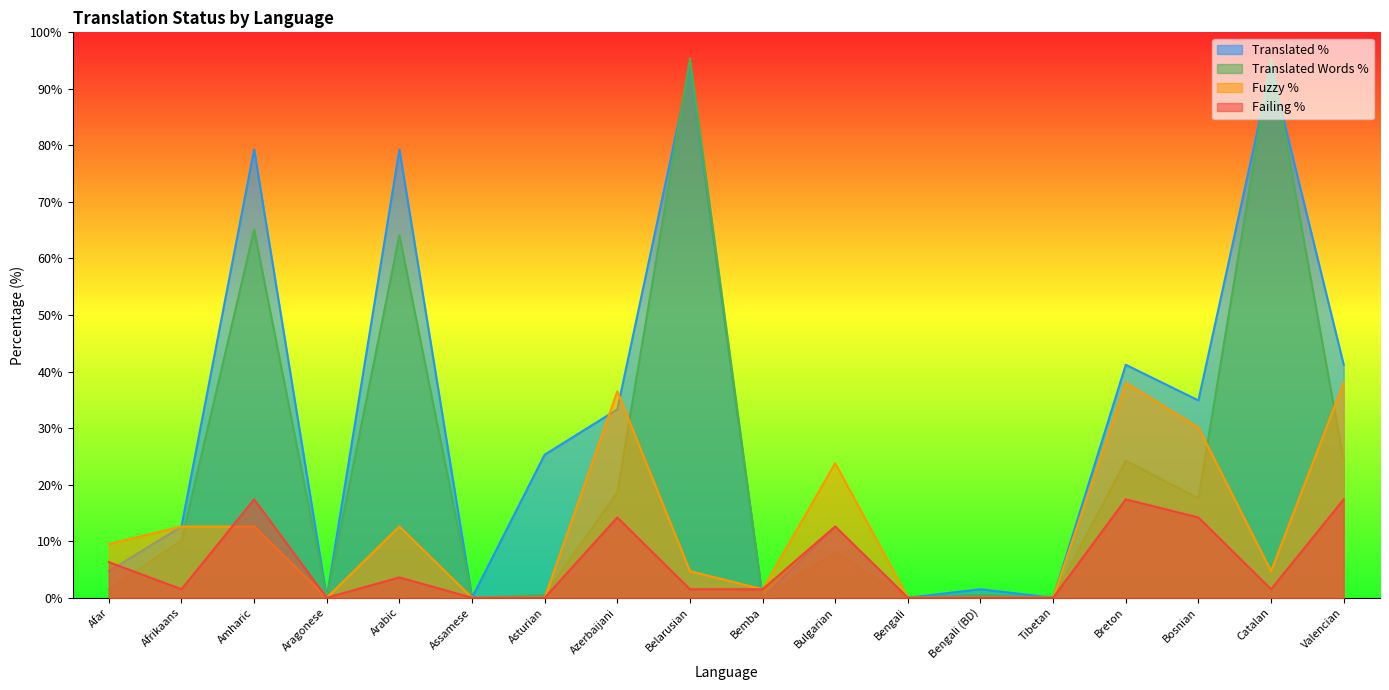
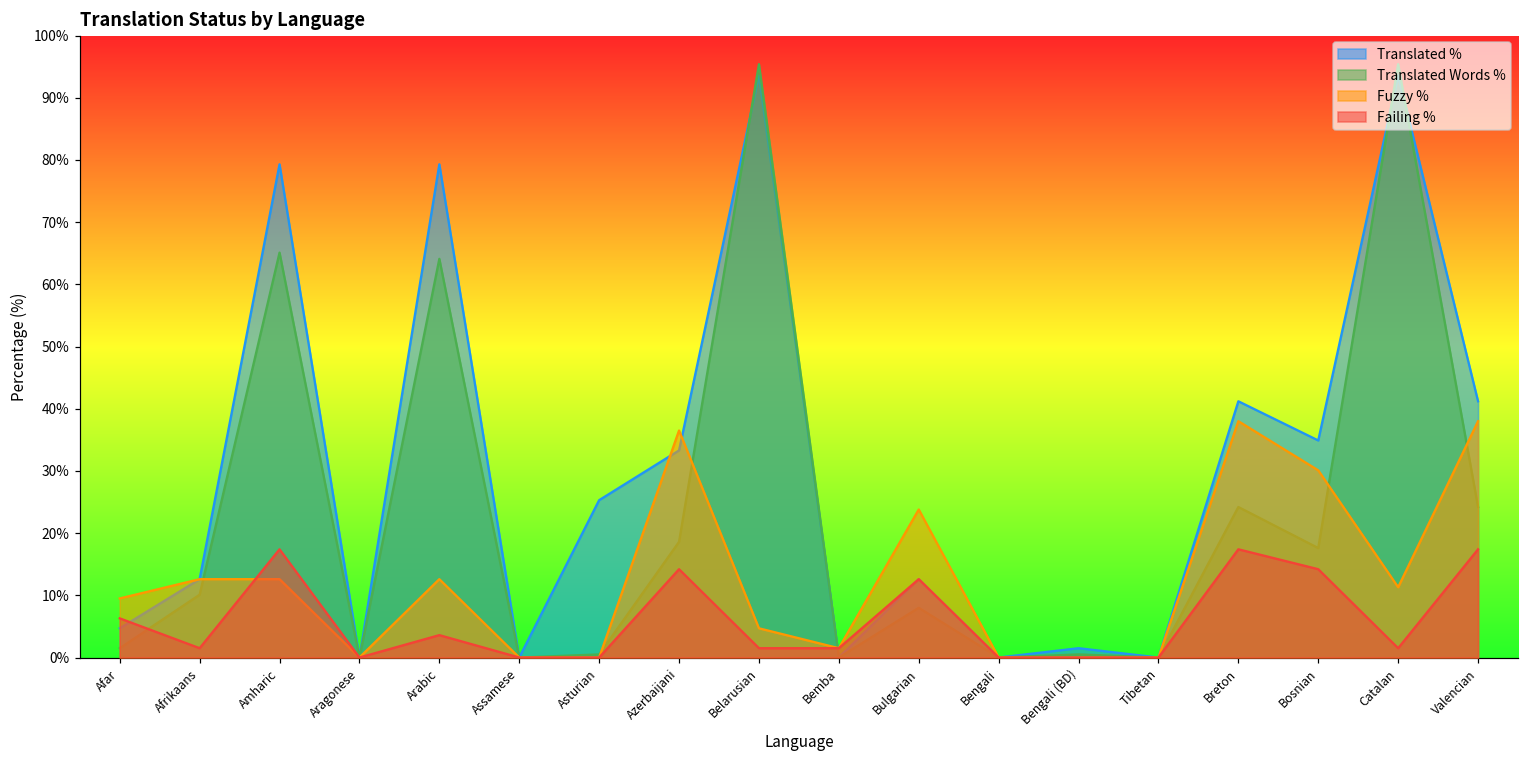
  {
    "Translated %": {
      "Afar": "5%",
      "Amharic": "79%",
      "Arabic": "79%",
      "Asturian": "25%",
      "Azerbaijani": "33%",
      "Belarusian": "94%",
      "Bengali (BD)": "2%",
      "Breton": "41%",
      "Bosnian": "35%",
      "Valencian": "41%"
    },
    "Translated Words %": {
      "Afar": "2%",
      "Afrikaans": "10%",
      "Amharic": "65%",
      "Arabic": "64%",
      "Asturian": "1%",
      "Azerbaijani": "19%",
      "Belarusian": "95%",
      "Bulgarian": "8%",
      "Bengali (BD)": "1%",
      "Breton": "24%",
      "Bosnian": "18%",
      "Valencian": "24%"
    },
    "Fuzzy %": {
      "Afar": "10%",
      "Amharic": "13%",
      "Arabic": "13%",
      "Azerbaijani": "37%",
      "Belarusian": "5%",
      "Bulgarian": "24%",
      "Breton": "38%",
      "Bosnian": "30%",
-     "Catalan": "5%",
+     "Catalan": "11%",
      "Valencian": "38%"
    },
    "Failing %": {
      "Afar": "6%",
      "Afrikaans": "2%",
      "Amharic": "17%",
      "Arabic": "4%",
      "Azerbaijani": "14%",
      "Belarusian": "2%",
      "Breton": "17%",
      "Bosnian": "14%",
      "Catalan": "2%",
      "Valencian": "17%"
    }
  }
